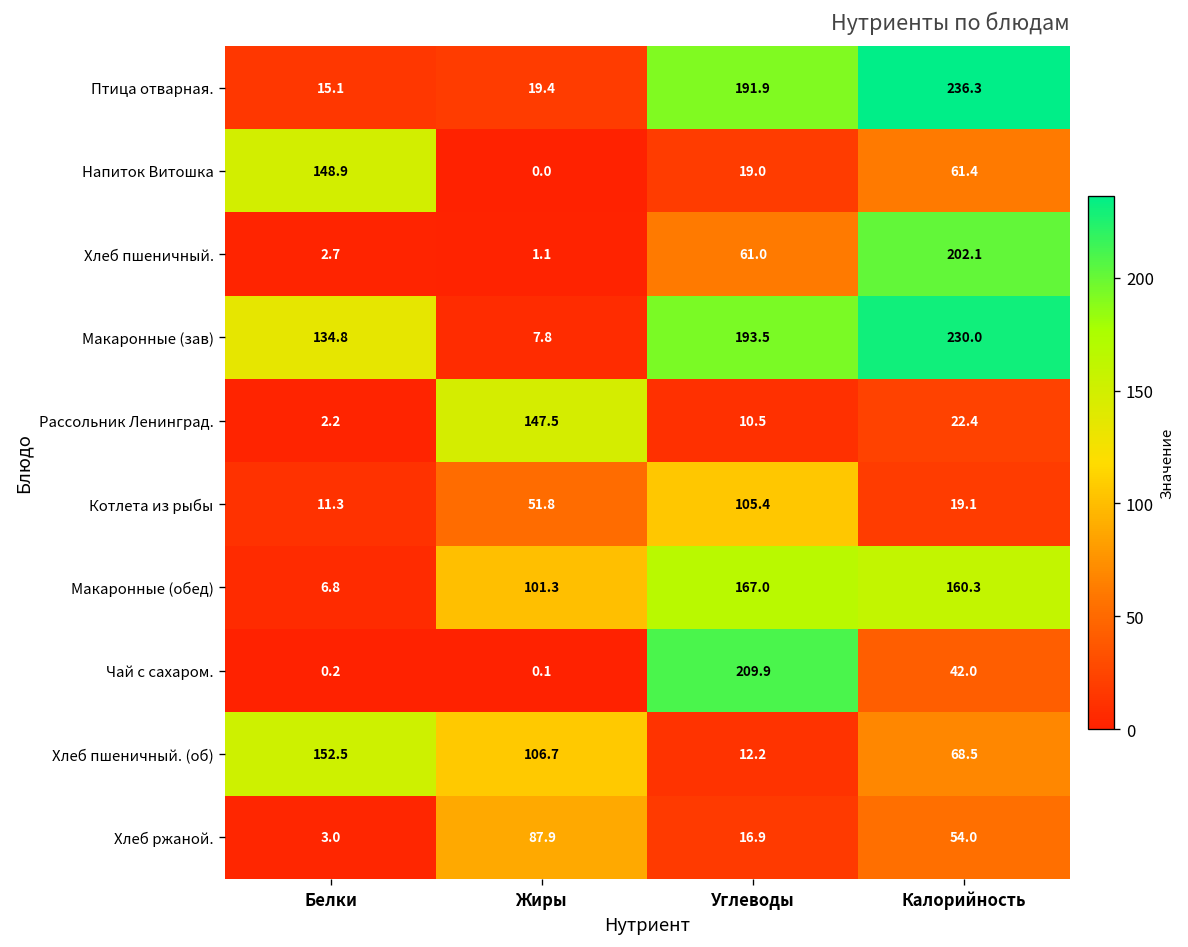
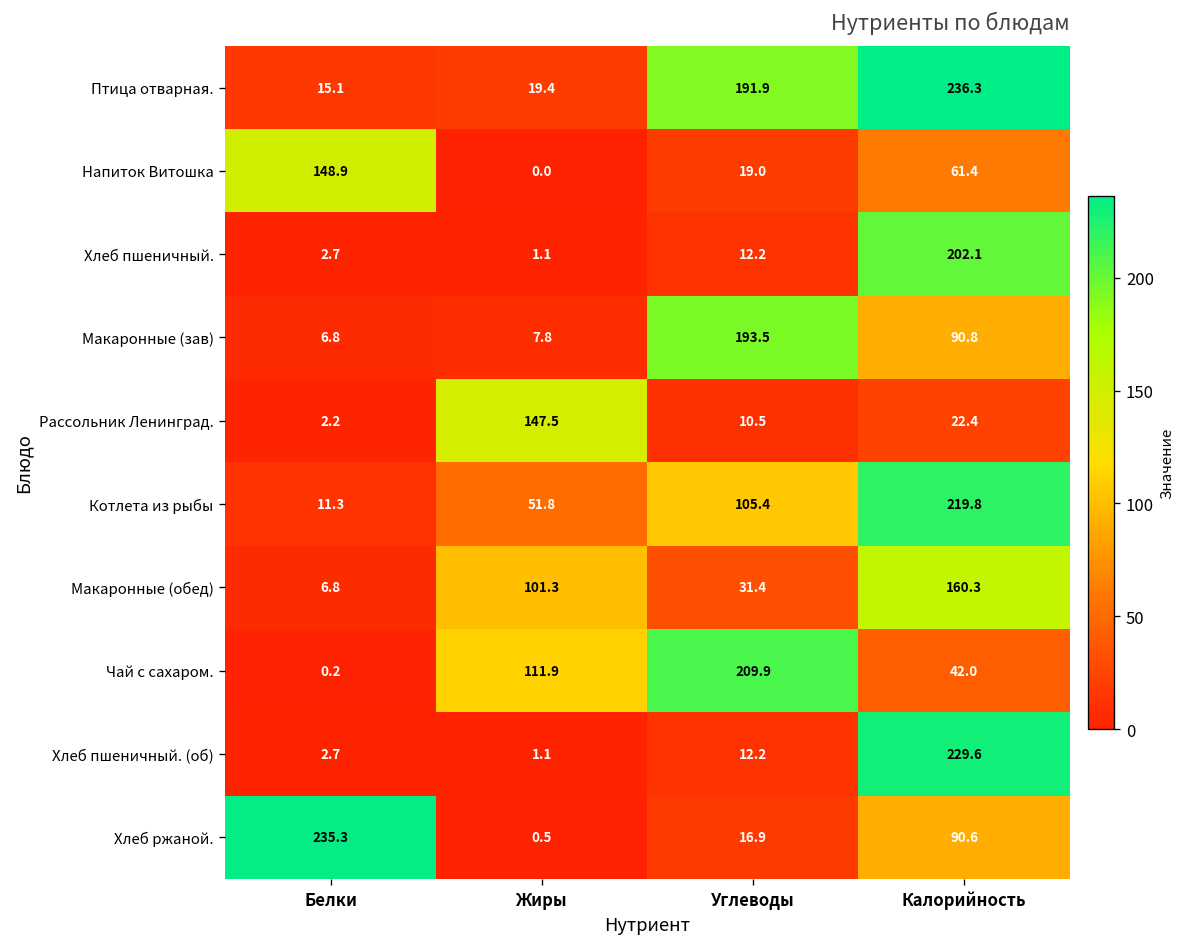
  {
    "Птица отварная.": {
      "Белки": 15.1,
      "Жиры": 19.4,
      "Углеводы": 191.9,
      "Калорийность": 236.3
    },
    "Напиток Витошка": {
      "Белки": 148.9,
      "Жиры": 0.0,
      "Углеводы": 19.0,
      "Калорийность": 61.4
    },
    "Хлеб пшеничный.": {
      "Белки": 2.7,
      "Жиры": 1.1,
-     "Углеводы": 61.0,
+     "Углеводы": 12.2,
      "Калорийность": 202.1
    },
    "Макаронные (зав)": {
-     "Белки": 134.8,
+     "Белки": 6.8,
      "Жиры": 7.8,
      "Углеводы": 193.5,
-     "Калорийность": 230.0
+     "Калорийность": 90.8
    },
    "Рассольник Ленинград.": {
      "Белки": 2.2,
      "Жиры": 147.5,
      "Углеводы": 10.5,
      "Калорийность": 22.4
    },
    "Котлета из рыбы": {
      "Белки": 11.3,
      "Жиры": 51.8,
      "Углеводы": 105.4,
-     "Калорийность": 19.1
+     "Калорийность": 219.8
    },
    "Макаронные (обед)": {
      "Белки": 6.8,
      "Жиры": 101.3,
-     "Углеводы": 167.0,
+     "Углеводы": 31.4,
      "Калорийность": 160.3
    },
    "Чай с сахаром.": {
      "Белки": 0.2,
-     "Жиры": 0.1,
+     "Жиры": 111.9,
      "Углеводы": 209.9,
      "Калорийность": 42.0
    },
    "Хлеб пшеничный. (об)": {
-     "Белки": 152.5,
-     "Жиры": 106.7,
+     "Белки": 2.7,
+     "Жиры": 1.1,
      "Углеводы": 12.2,
-     "Калорийность": 68.5
+     "Калорийность": 229.6
    },
    "Хлеб ржаной.": {
-     "Белки": 3.0,
-     "Жиры": 87.9,
+     "Белки": 235.3,
+     "Жиры": 0.5,
      "Углеводы": 16.9,
-     "Калорийность": 54.0
+     "Калорийность": 90.6
    }
  }
